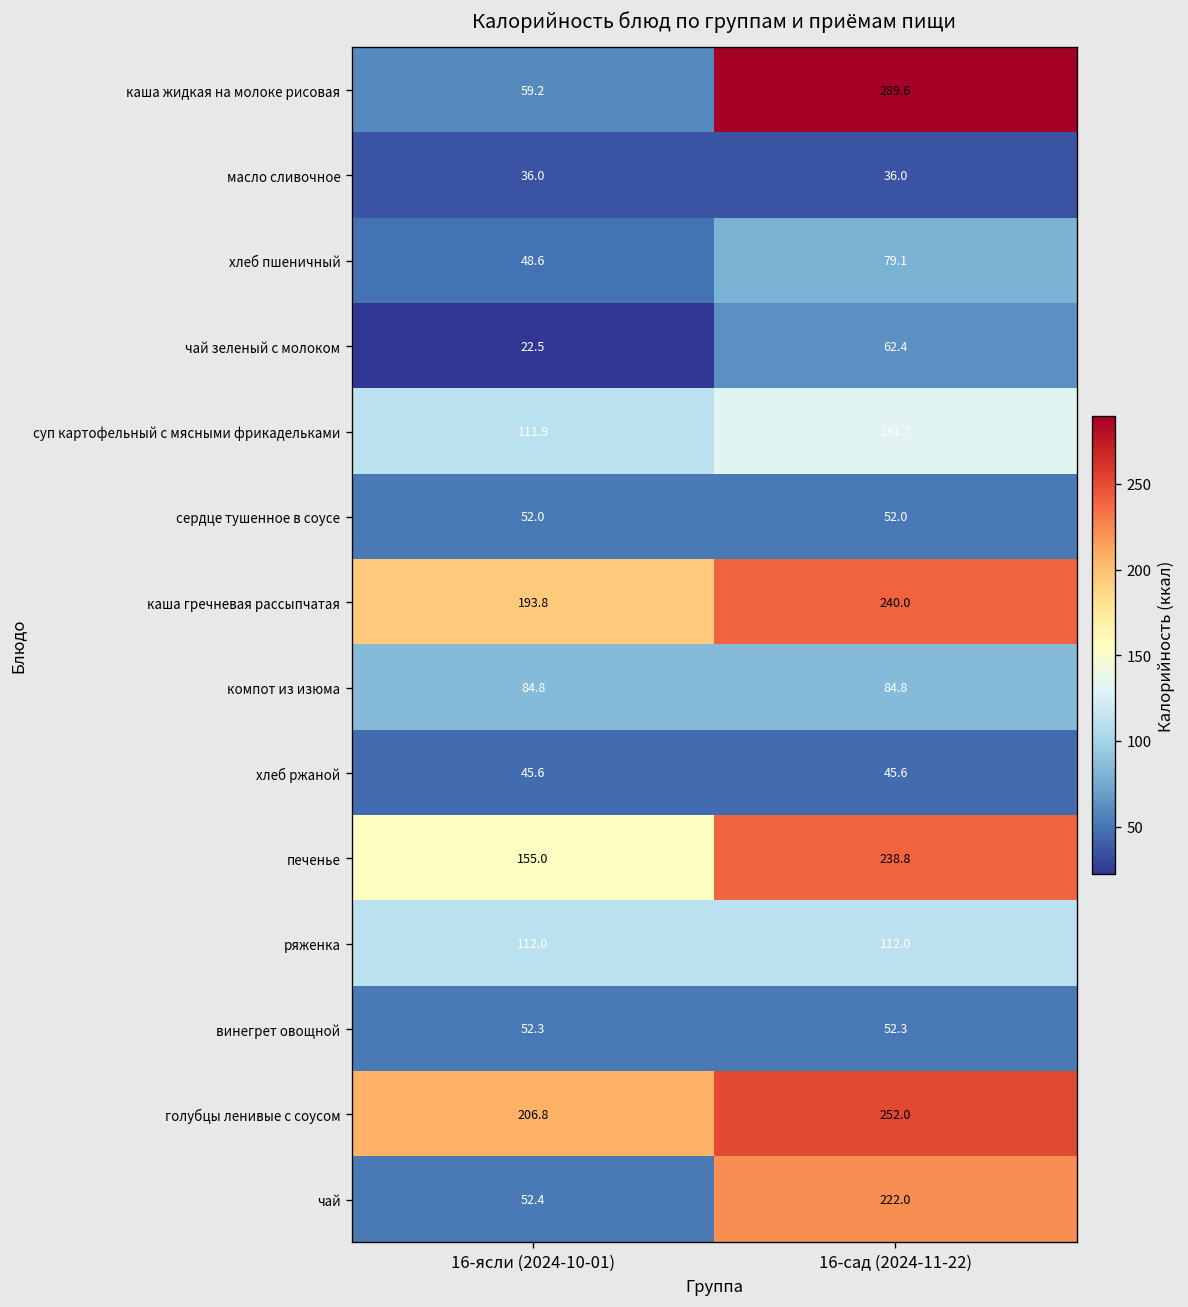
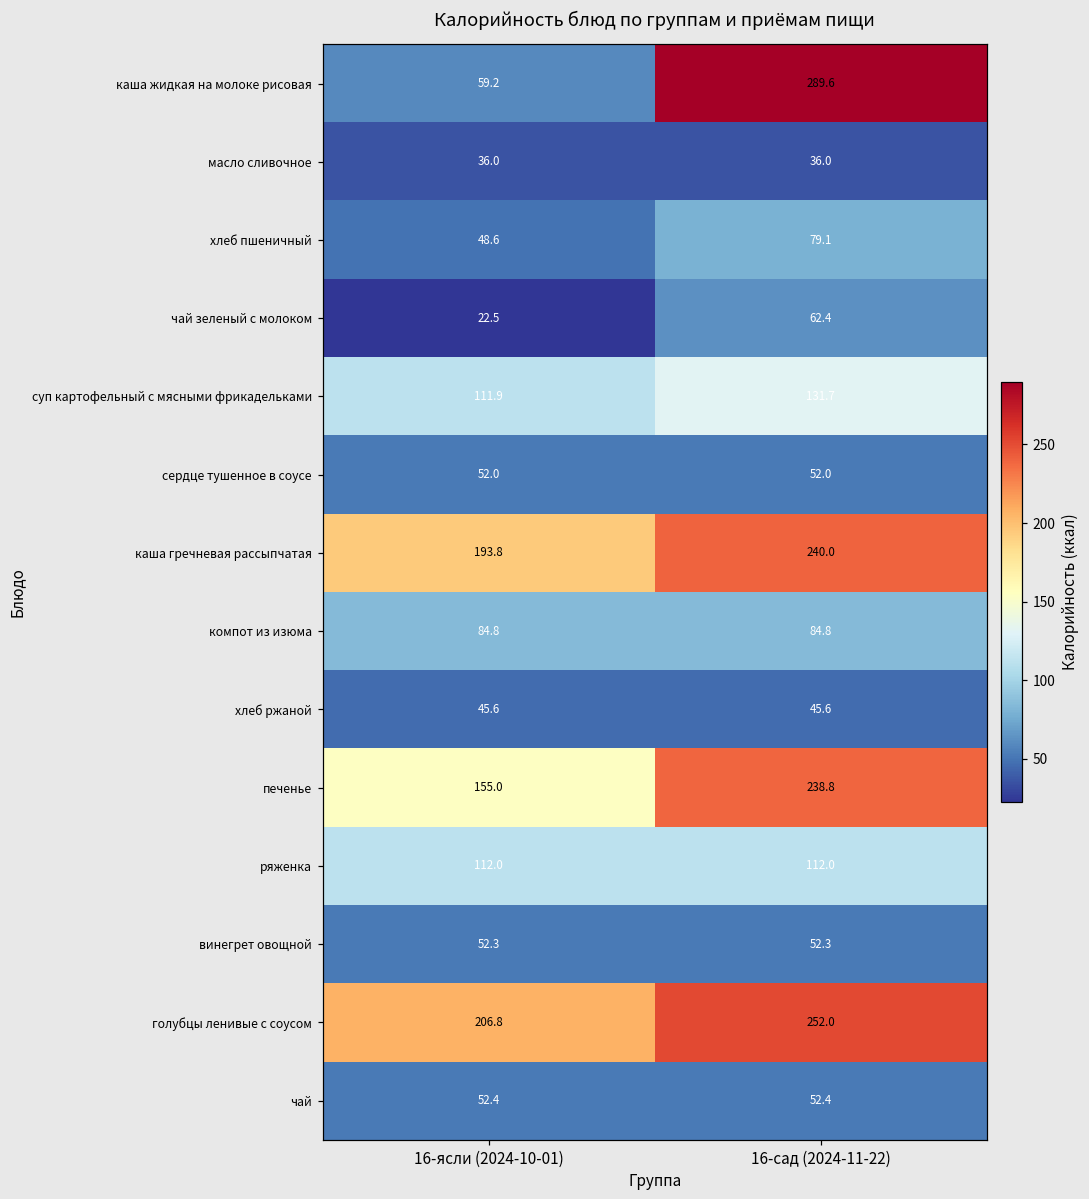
  {
    "каша жидкая на молоке рисовая": {
      "16-ясли (2024-10-01)": 59.2,
      "16-сад (2024-11-22)": 289.6
    },
    "масло сливочное": {
      "16-ясли (2024-10-01)": 36.0,
      "16-сад (2024-11-22)": 36.0
    },
    "хлеб пшеничный": {
      "16-ясли (2024-10-01)": 48.6,
      "16-сад (2024-11-22)": 79.1
    },
    "чай зеленый с молоком": {
      "16-ясли (2024-10-01)": 22.5,
      "16-сад (2024-11-22)": 62.4
    },
    "суп картофельный с мясными фрикадельками": {
      "16-ясли (2024-10-01)": 111.9
    },
    "сердце тушенное в соусе": {
      "16-ясли (2024-10-01)": 52.0,
      "16-сад (2024-11-22)": 52.0
    },
    "каша гречневая рассыпчатая": {
      "16-ясли (2024-10-01)": 193.8,
      "16-сад (2024-11-22)": 240.0
    },
    "компот из изюма": {
      "16-ясли (2024-10-01)": 84.8,
      "16-сад (2024-11-22)": 84.8
    },
    "хлеб ржаной": {
      "16-ясли (2024-10-01)": 45.6,
      "16-сад (2024-11-22)": 45.6
    },
    "печенье": {
      "16-ясли (2024-10-01)": 155.0,
      "16-сад (2024-11-22)": 238.8
    },
    "ряженка": {
      "16-ясли (2024-10-01)": 112.0,
      "16-сад (2024-11-22)": 112.0
    },
    "винегрет овощной": {
      "16-ясли (2024-10-01)": 52.3,
      "16-сад (2024-11-22)": 52.3
    },
    "голубцы ленивые с соусом": {
      "16-ясли (2024-10-01)": 206.8,
      "16-сад (2024-11-22)": 252.0
    },
    "чай": {
      "16-ясли (2024-10-01)": 52.4,
-     "16-сад (2024-11-22)": 222.0
+     "16-сад (2024-11-22)": 52.4
    }
  }
